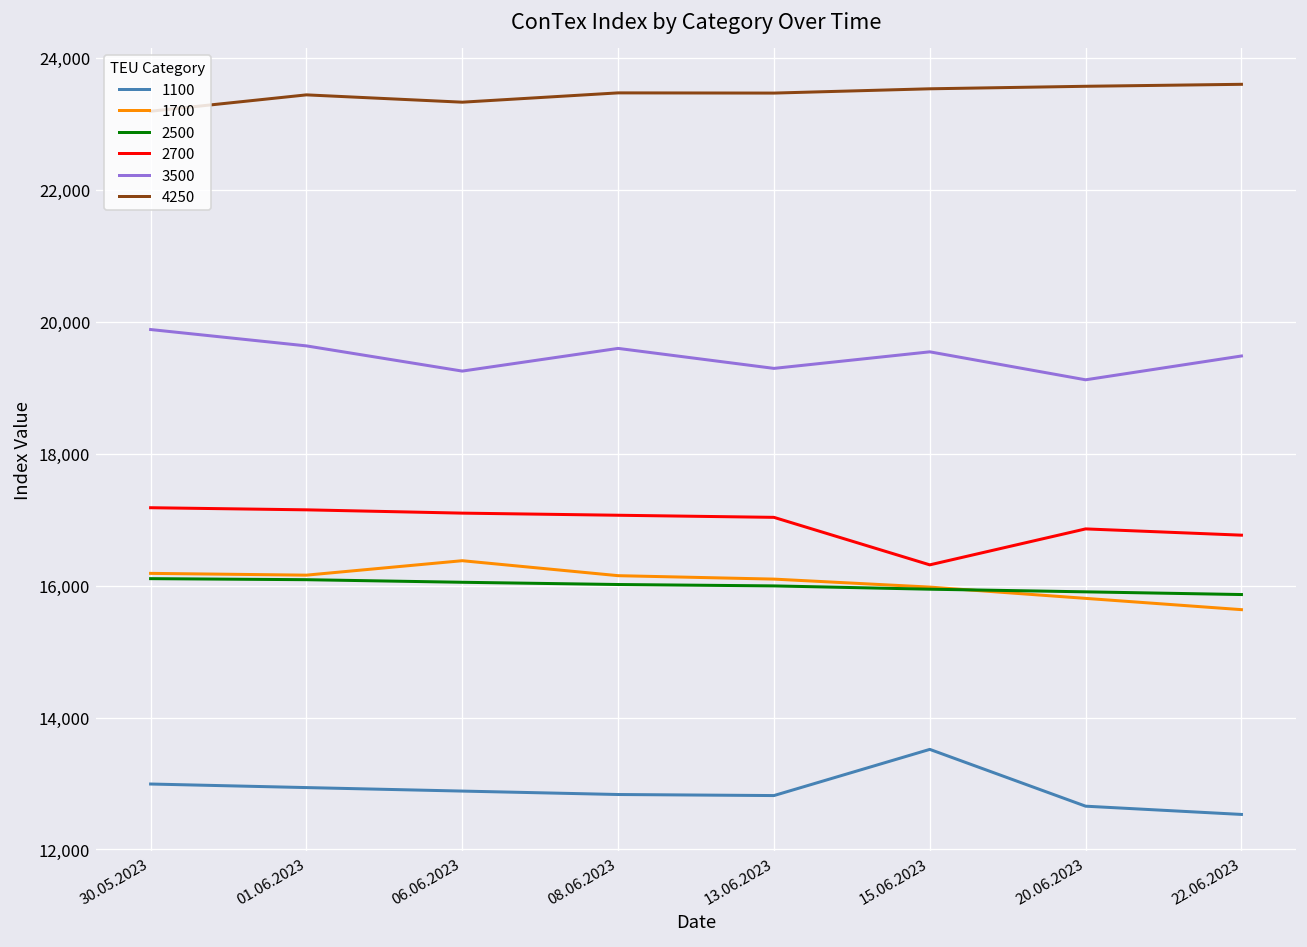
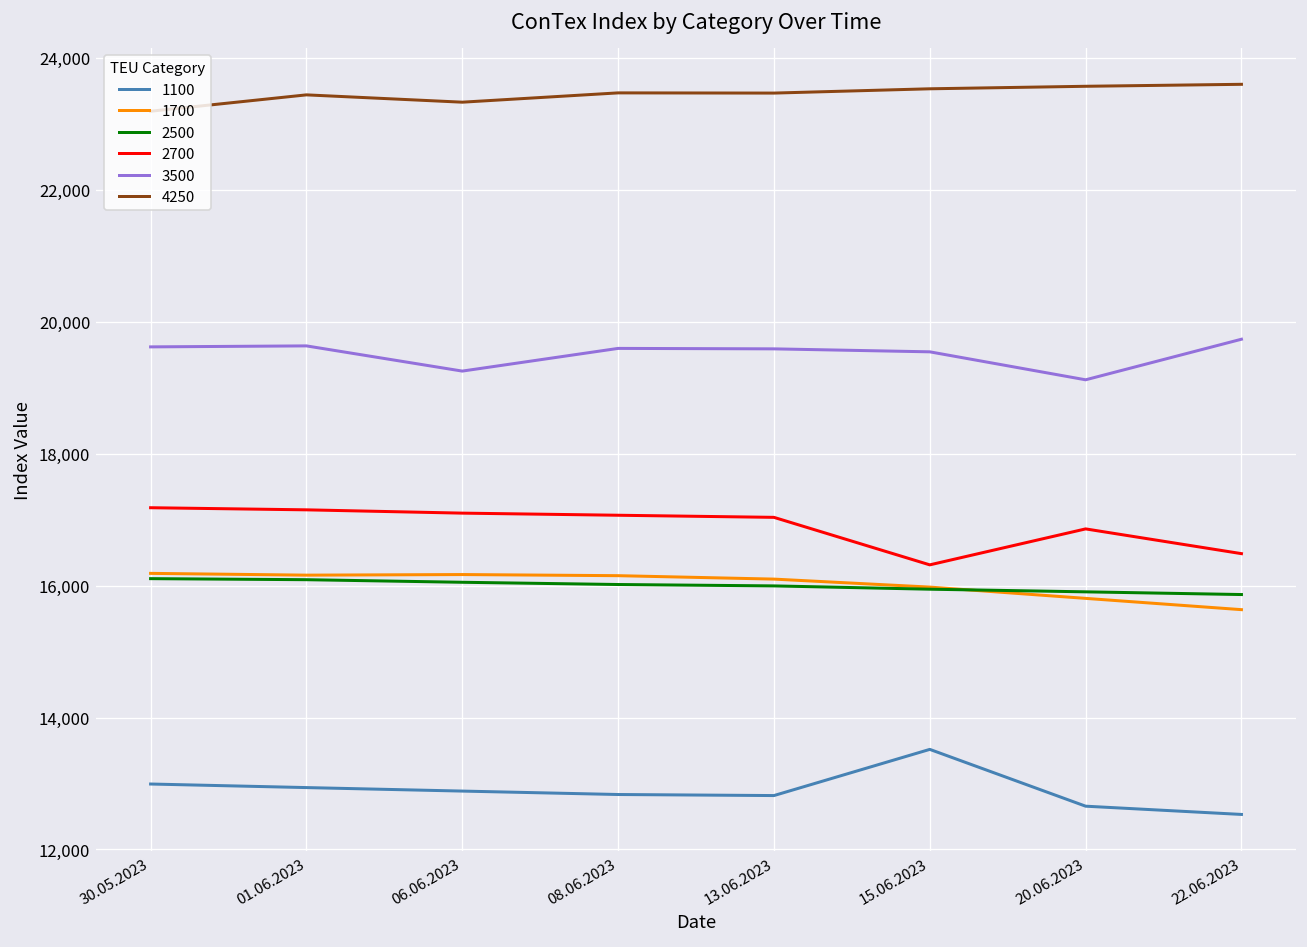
  {
    "1100": {
      "30.05.2023": "13,000",
      "01.06.2023": "12,900",
      "06.06.2023": "12,900",
      "08.06.2023": "12,800",
      "13.06.2023": "12,800",
      "15.06.2023": "13,500",
      "20.06.2023": "12,700",
      "22.06.2023": "12,500"
    },
    "1700": {
      "30.05.2023": "16,200",
      "01.06.2023": "16,200",
-     "06.06.2023": "16,400",
+     "06.06.2023": "16,200",
      "08.06.2023": "16,200",
      "13.06.2023": "16,100",
      "20.06.2023": "15,800",
      "22.06.2023": "15,600"
    },
    "2500": {
      "30.05.2023": "16,100",
      "01.06.2023": "16,100",
      "06.06.2023": "16,100",
      "08.06.2023": "16,000",
      "13.06.2023": "16,000",
      "20.06.2023": "15,900",
      "22.06.2023": "15,900"
    },
    "2700": {
      "30.05.2023": "17,200",
      "01.06.2023": "17,100",
      "06.06.2023": "17,100",
      "08.06.2023": "17,100",
      "13.06.2023": "17,000",
      "15.06.2023": "16,300",
      "20.06.2023": "16,900",
-     "22.06.2023": "16,800"
+     "22.06.2023": "16,500"
    },
    "3500": {
-     "30.05.2023": "19,900",
+     "30.05.2023": "19,600",
      "01.06.2023": "19,600",
      "06.06.2023": "19,300",
      "08.06.2023": "19,600",
-     "13.06.2023": "19,300",
+     "13.06.2023": "19,600",
      "15.06.2023": "19,500",
      "20.06.2023": "19,100",
-     "22.06.2023": "19,500"
+     "22.06.2023": "19,700"
    },
    "4250": {
      "01.06.2023": "23,400",
      "06.06.2023": "23,300",
      "08.06.2023": "23,500",
      "13.06.2023": "23,500",
      "15.06.2023": "23,500",
      "20.06.2023": "23,600",
      "22.06.2023": "23,600"
    }
  }
